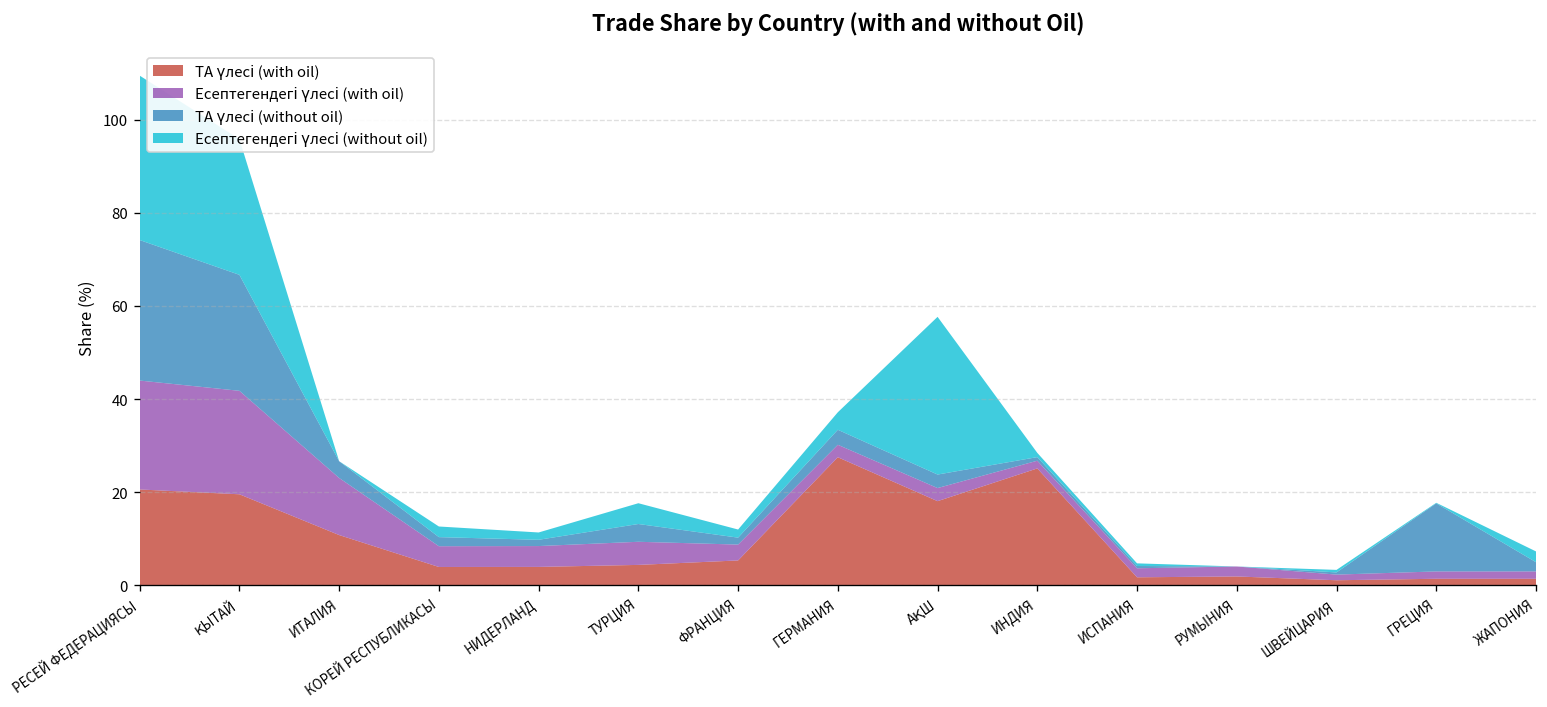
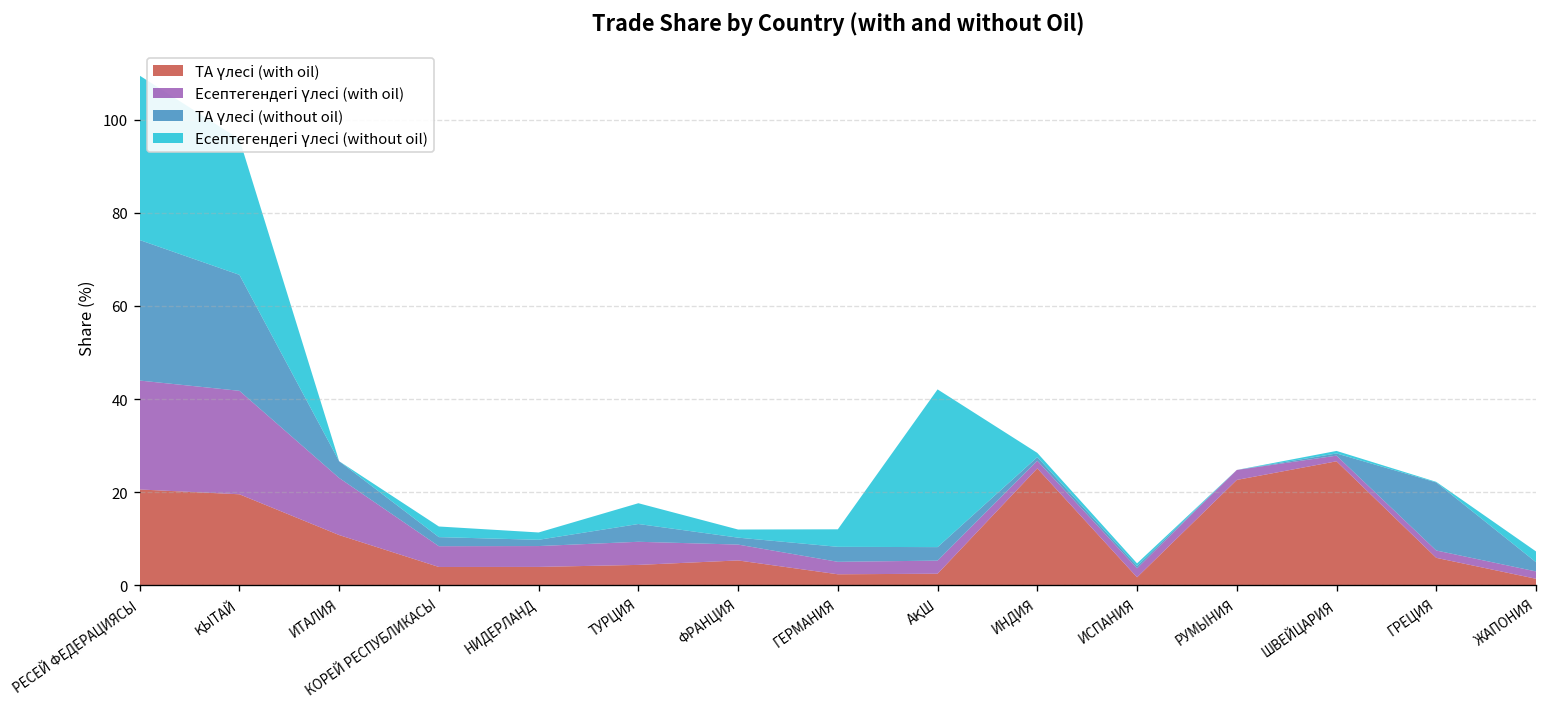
  {
    "ТА үлесі (with oil)": {
      "РЕСЕЙ ФЕДЕРАЦИЯСЫ": 21,
      "ҚЫТАЙ": 20,
      "ИТАЛИЯ": 11,
      "КОРЕЙ РЕСПУБЛИКАСЫ": 4,
      "НИДЕРЛАНД": 4,
      "ТУРЦИЯ": 4,
      "ФРАНЦИЯ": 5,
-     "ГЕРМАНИЯ": 28,
-     "АҚШ": 18,
+     "ГЕРМАНИЯ": 2,
+     "АҚШ": 2,
      "ИНДИЯ": 25,
      "ИСПАНИЯ": 2,
-     "РУМЫНИЯ": 2,
-     "ШВЕЙЦАРИЯ": 1,
-     "ГРЕЦИЯ": 1,
+     "РУМЫНИЯ": 23,
+     "ШВЕЙЦАРИЯ": 27,
+     "ГРЕЦИЯ": 6,
      "ЖАПОНИЯ": 1
    },
    "Есептегендегі үлесі (with oil)": {
      "РЕСЕЙ ФЕДЕРАЦИЯСЫ": 23,
      "ҚЫТАЙ": 22,
      "ИТАЛИЯ": 12,
      "КОРЕЙ РЕСПУБЛИКАСЫ": 4,
      "НИДЕРЛАНД": 4,
      "ТУРЦИЯ": 5,
      "ФРАНЦИЯ": 3,
      "ГЕРМАНИЯ": 3,
      "АҚШ": 3,
      "ИНДИЯ": 2,
      "ГРЕЦИЯ": 2,
      "ЖАПОНИЯ": 2
    },
    "ТА үлесі (without oil)": {
      "РЕСЕЙ ФЕДЕРАЦИЯСЫ": 30,
      "ҚЫТАЙ": 25,
      "КОРЕЙ РЕСПУБЛИКАСЫ": 2,
      "НИДЕРЛАНД": 1,
      "ТУРЦИЯ": 4,
      "ФРАНЦИЯ": 1,
      "ГЕРМАНИЯ": 3,
      "АҚШ": 3,
      "ИНДИЯ": 1,
      "ЖАПОНИЯ": 2
    },
    "Есептегендегі үлесі (without oil)": {
      "РЕСЕЙ ФЕДЕРАЦИЯСЫ": 35,
      "КОРЕЙ РЕСПУБЛИКАСЫ": 2,
      "НИДЕРЛАНД": 2,
      "ТУРЦИЯ": 4,
      "ФРАНЦИЯ": 2,
      "ГЕРМАНИЯ": 4,
      "АҚШ": 34,
      "ИНДИЯ": 1,
      "ЖАПОНИЯ": 2
    }
  }
